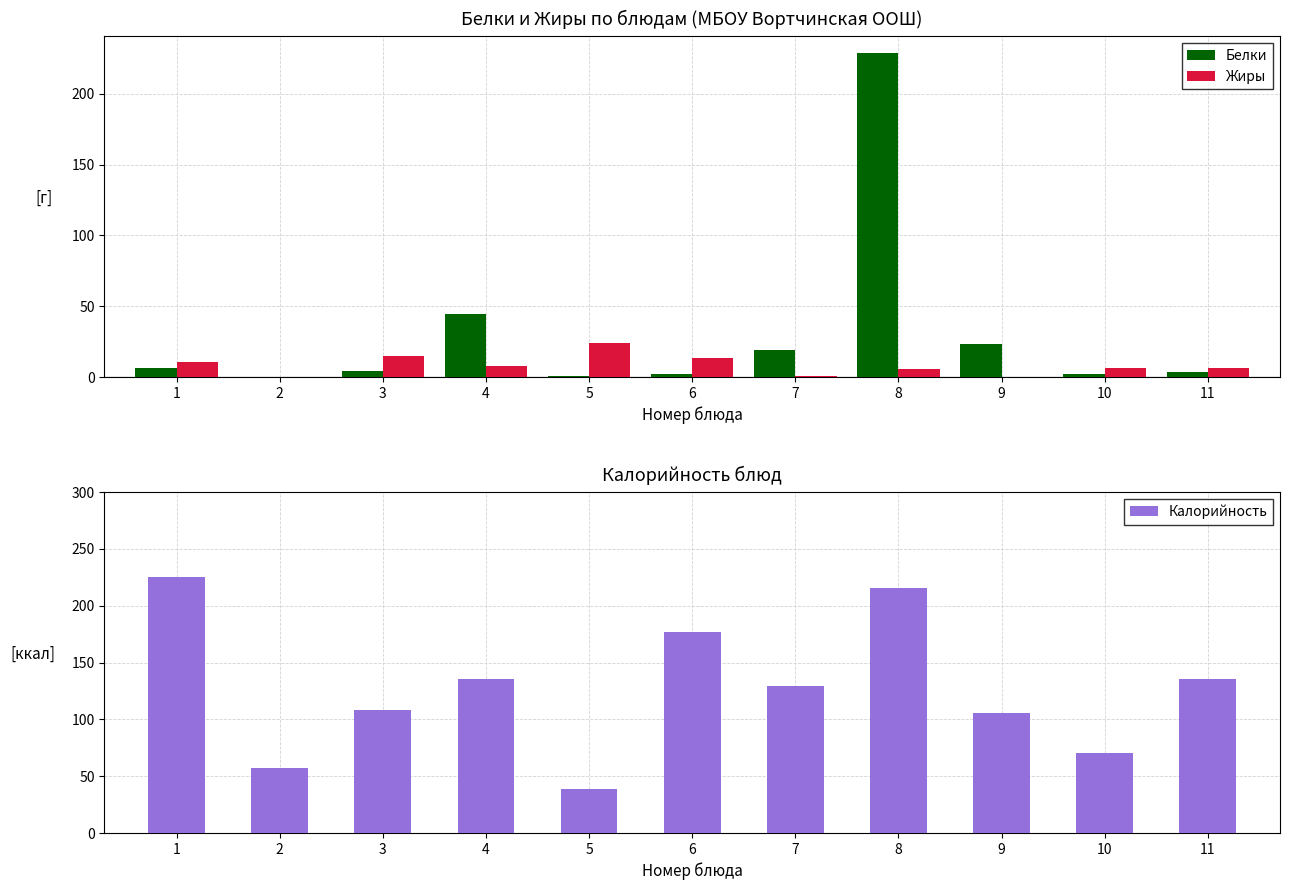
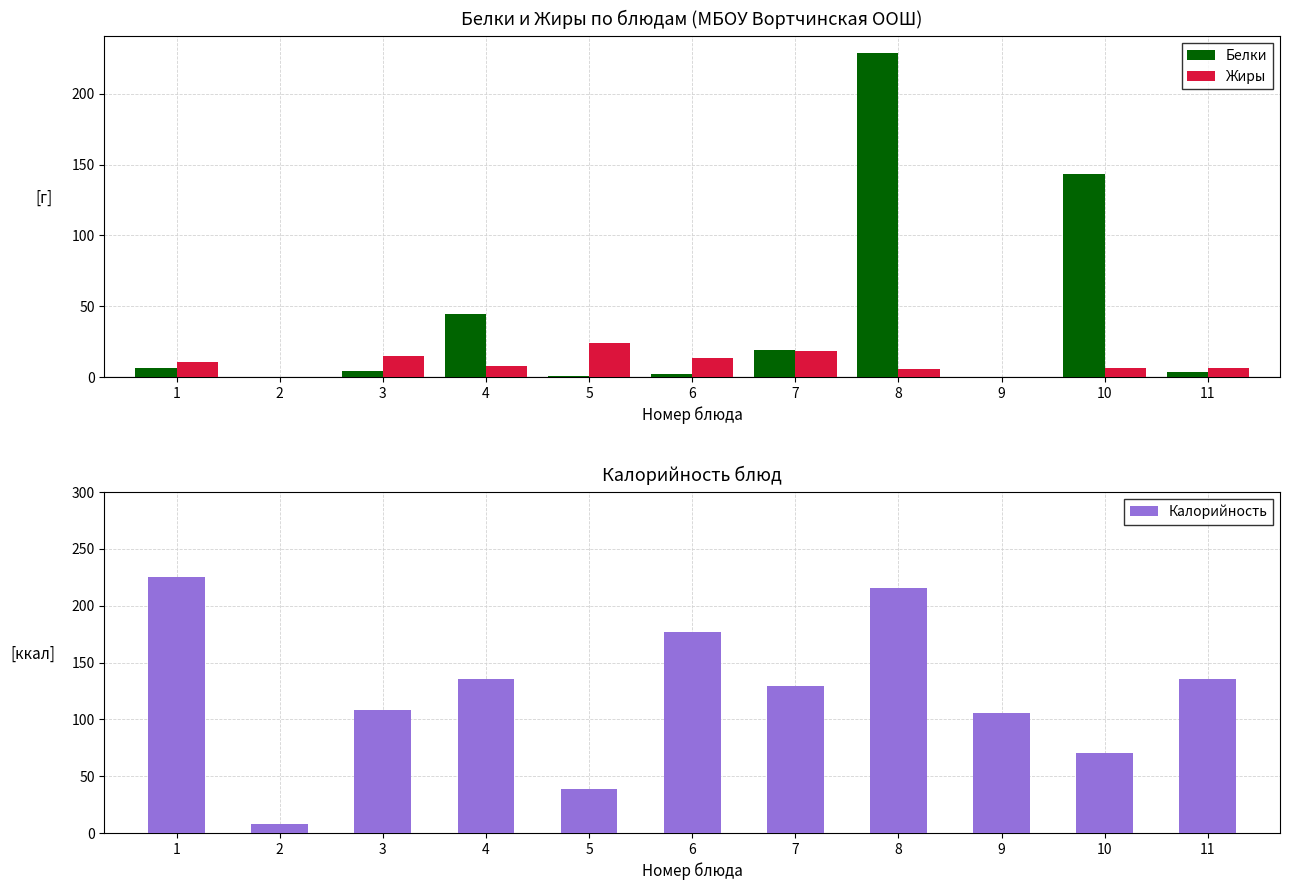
  {
    "Белки и Жиры по блюдам (МБОУ Вортчинская ООШ)": {
      "Белки": {
        "1": 6,
        "3": 5,
        "4": 44,
        "6": 2,
        "7": 19,
        "8": 229,
-       "9": 23,
-       "10": 2,
+       "9": 0,
+       "10": 144,
        "11": 4
      },
      "Жиры": {
        "1": 11,
        "2": 0,
        "3": 15,
        "4": 8,
        "5": 24,
        "6": 14,
-       "7": 1,
+       "7": 18,
        "8": 6,
        "9": 0,
        "10": 6,
        "11": 6
      }
    },
    "Калорийность блюд": {
      "1": 225,
-     "2": 57,
+     "2": 8,
      "3": 108,
      "4": 136,
      "5": 39,
      "6": 177,
      "7": 129,
      "8": 216,
      "9": 106,
      "10": 71,
      "11": 136
    }
  }
